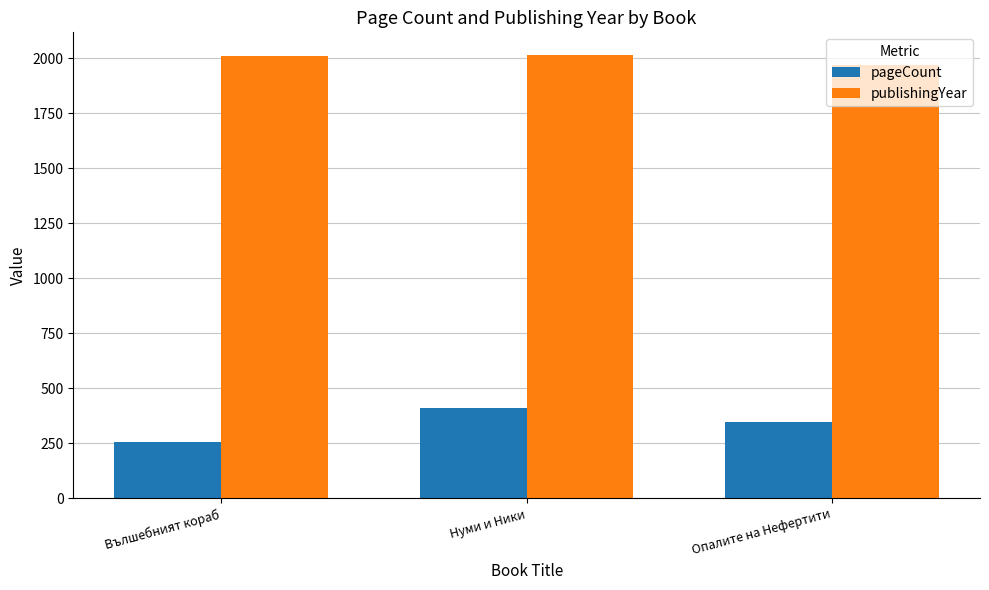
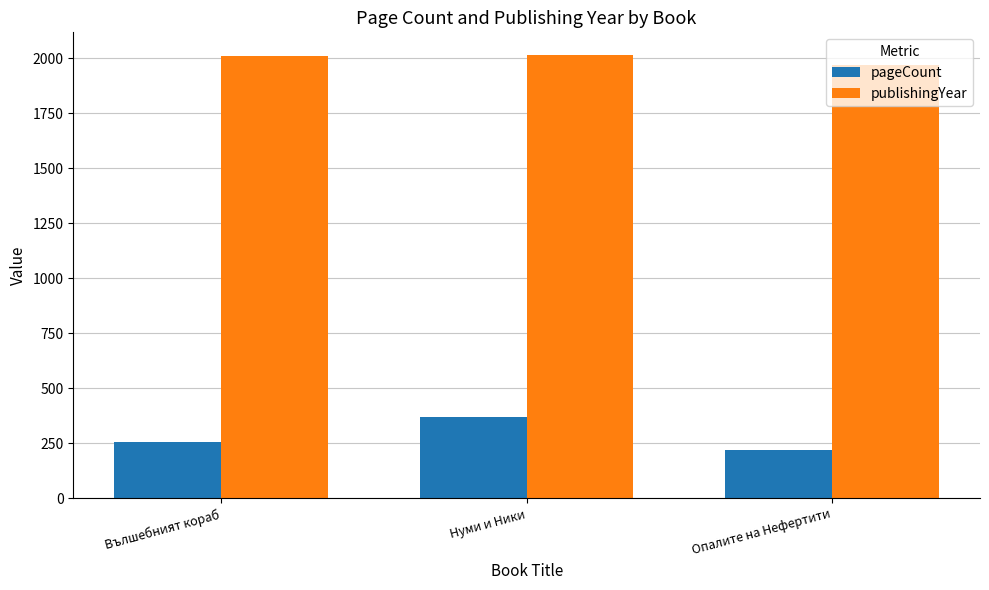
  {
    "pageCount": {
      "Вълшебният кораб": 260,
-     "Нуми и Ники": 410,
-     "Опалите на Нефертити": 350
+     "Нуми и Ники": 370,
+     "Опалите на Нефертити": 220
    },
    "publishingYear": {
      "Вълшебният кораб": 2010,
      "Нуми и Ники": 2020
    }
  }
